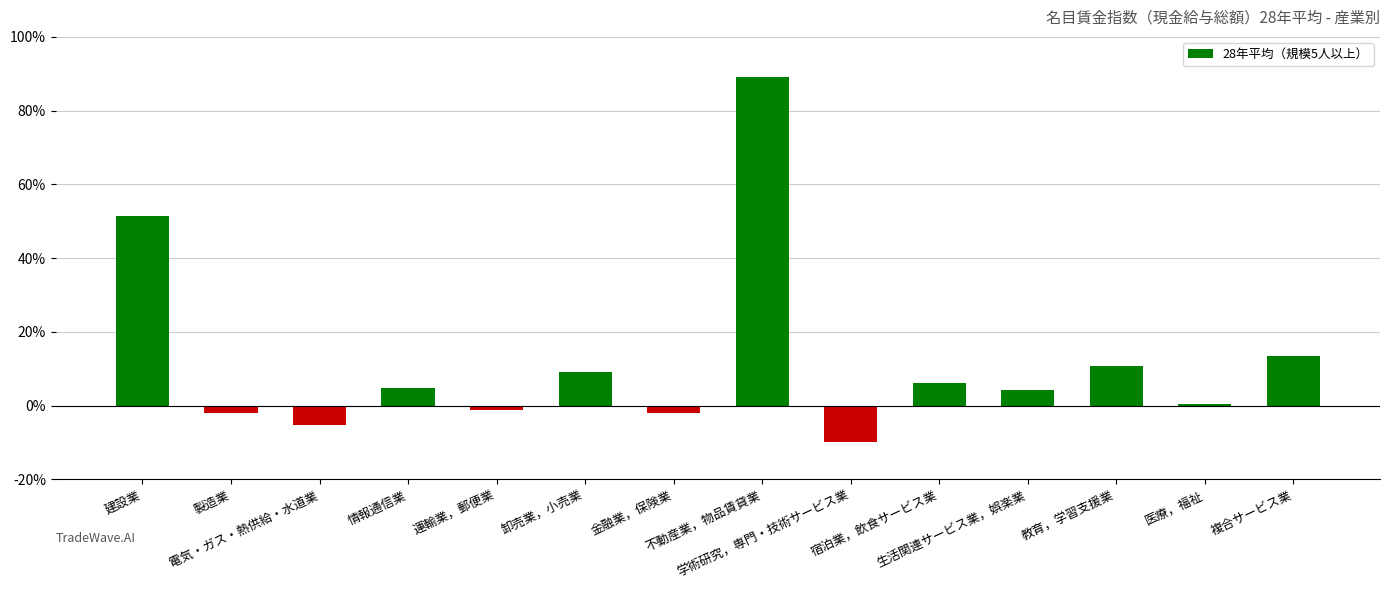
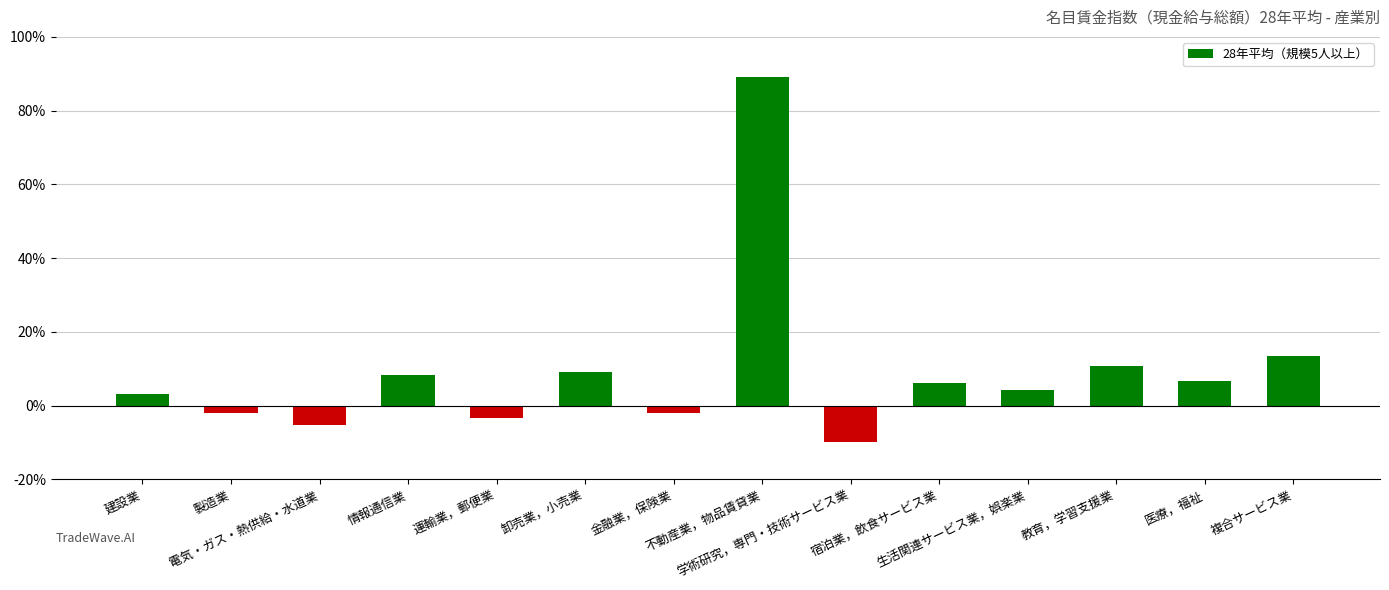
  {
-   "建設業": "51%",
+   "建設業": "3%",
    "製造業": "-2%",
    "電気・ガス・熱供給・水道業": "-5%",
-   "情報通信業": "5%",
-   "運輸業，郵便業": "-1%",
+   "情報通信業": "8%",
+   "運輸業，郵便業": "-3%",
    "卸売業，小売業": "9%",
    "金融業，保険業": "-2%",
    "不動産業，物品賃貸業": "89%",
    "学術研究，専門・技術サービス業": "-10%",
    "宿泊業，飲食サービス業": "6%",
    "生活関連サービス業，娯楽業": "4%",
    "教育，学習支援業": "11%",
-   "医療，福祉": "0%",
+   "医療，福祉": "7%",
    "複合サービス業": "13%"
  }
